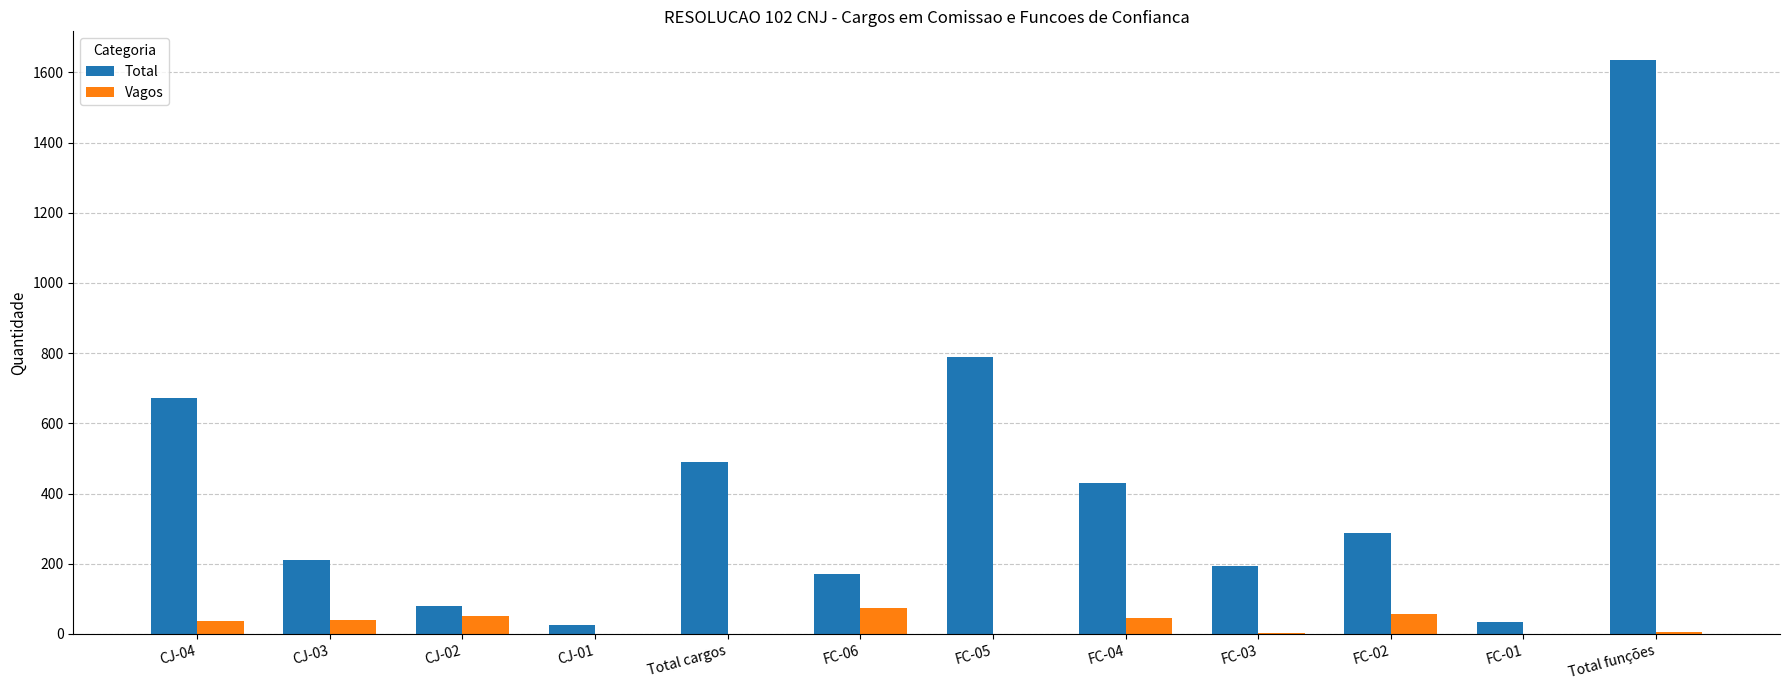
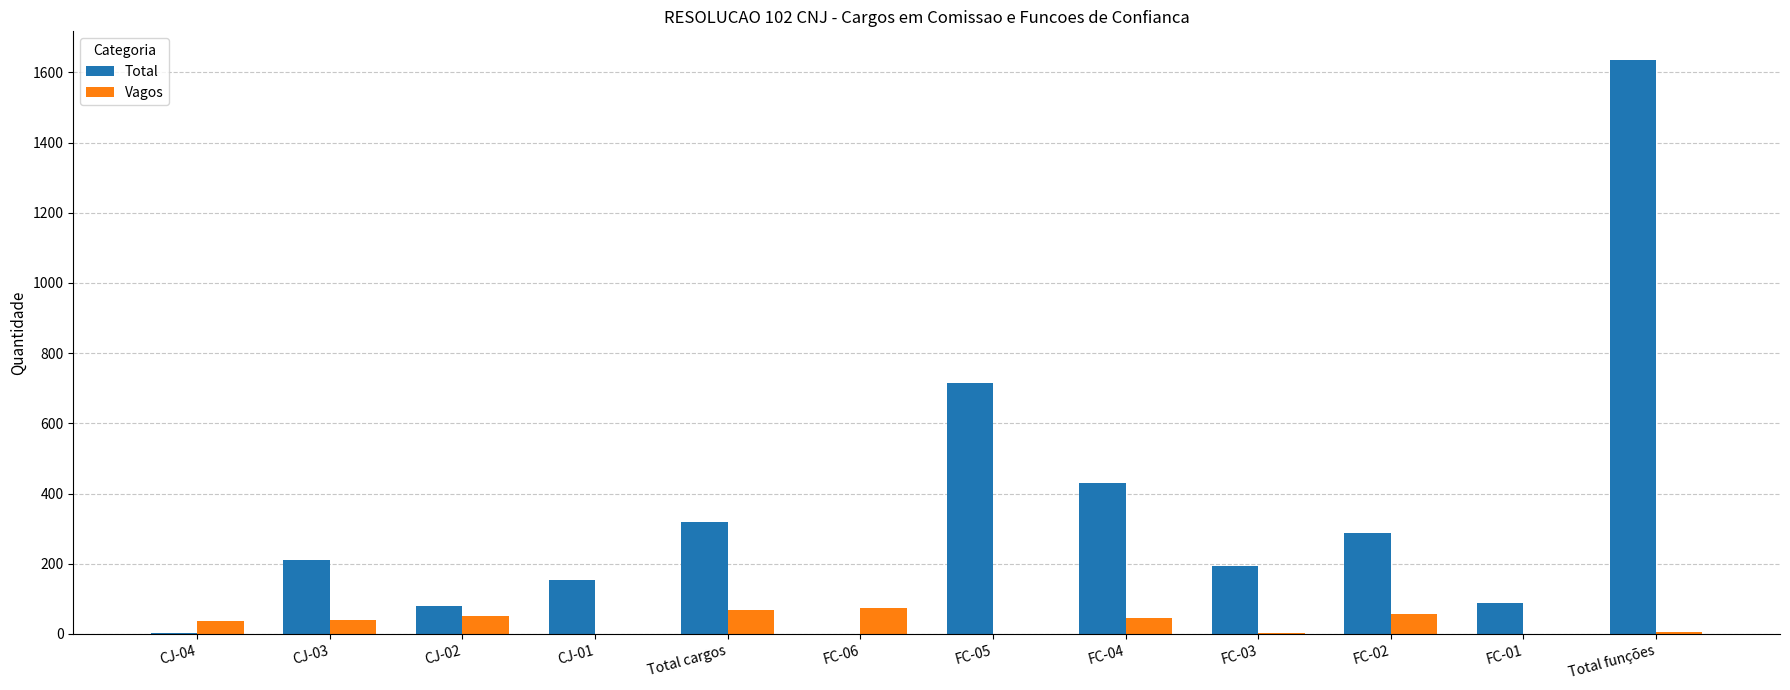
  {
    "Total": {
-     "CJ-04": 670,
+     "CJ-04": 0,
      "CJ-03": 210,
      "CJ-02": 80,
-     "CJ-01": 30,
-     "Total cargos": 490,
-     "FC-06": 170,
-     "FC-05": 790,
+     "CJ-01": 150,
+     "Total cargos": 320,
+     "FC-06": 0,
+     "FC-05": 710,
      "FC-04": 430,
      "FC-03": 190,
      "FC-02": 290,
-     "FC-01": 30,
+     "FC-01": 90,
      "Total funções": 1640
    },
    "Vagos": {
      "CJ-04": 40,
      "CJ-03": 40,
      "CJ-02": 50,
      "CJ-01": 0,
-     "Total cargos": 0,
+     "Total cargos": 70,
      "FC-06": 70,
      "FC-04": 50,
      "FC-02": 60,
      "FC-01": 0
    }
  }
